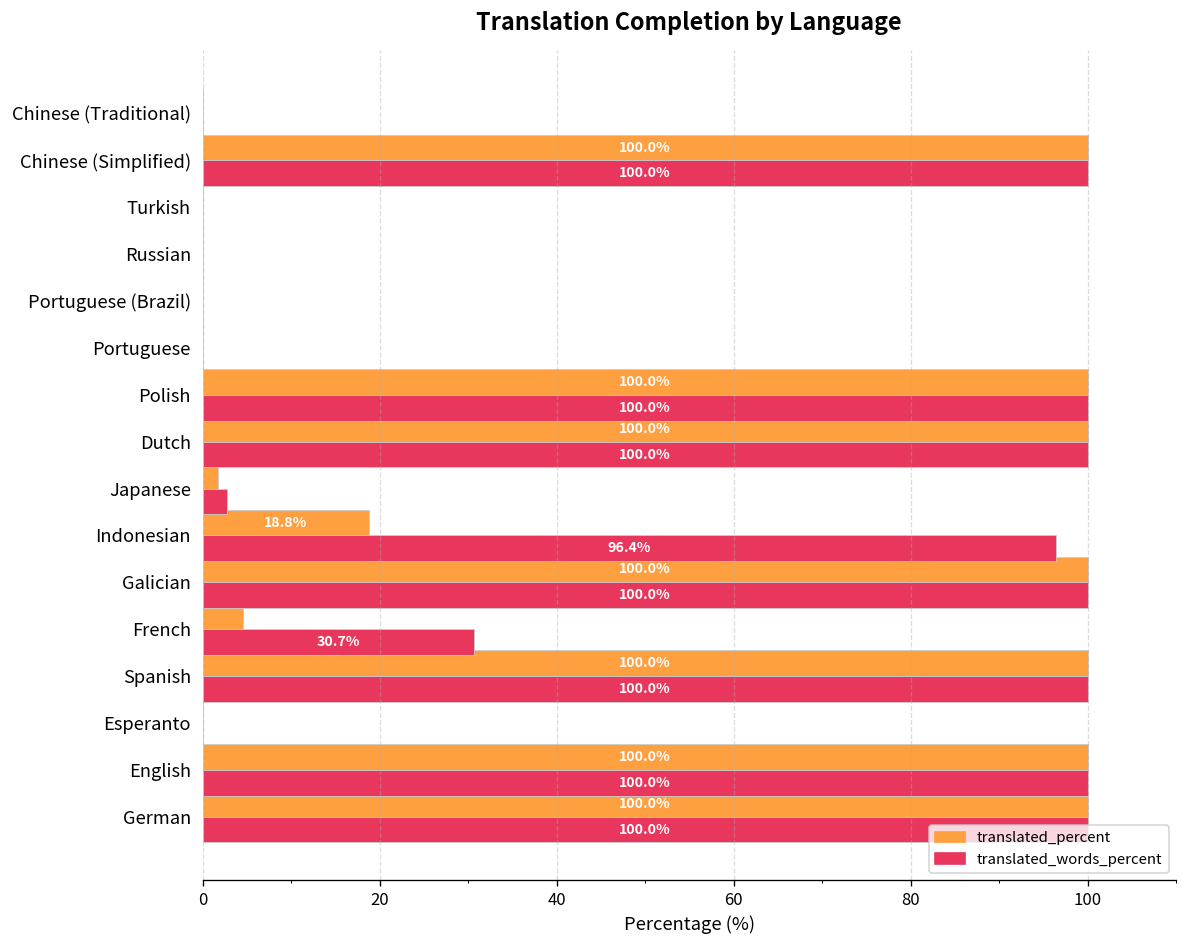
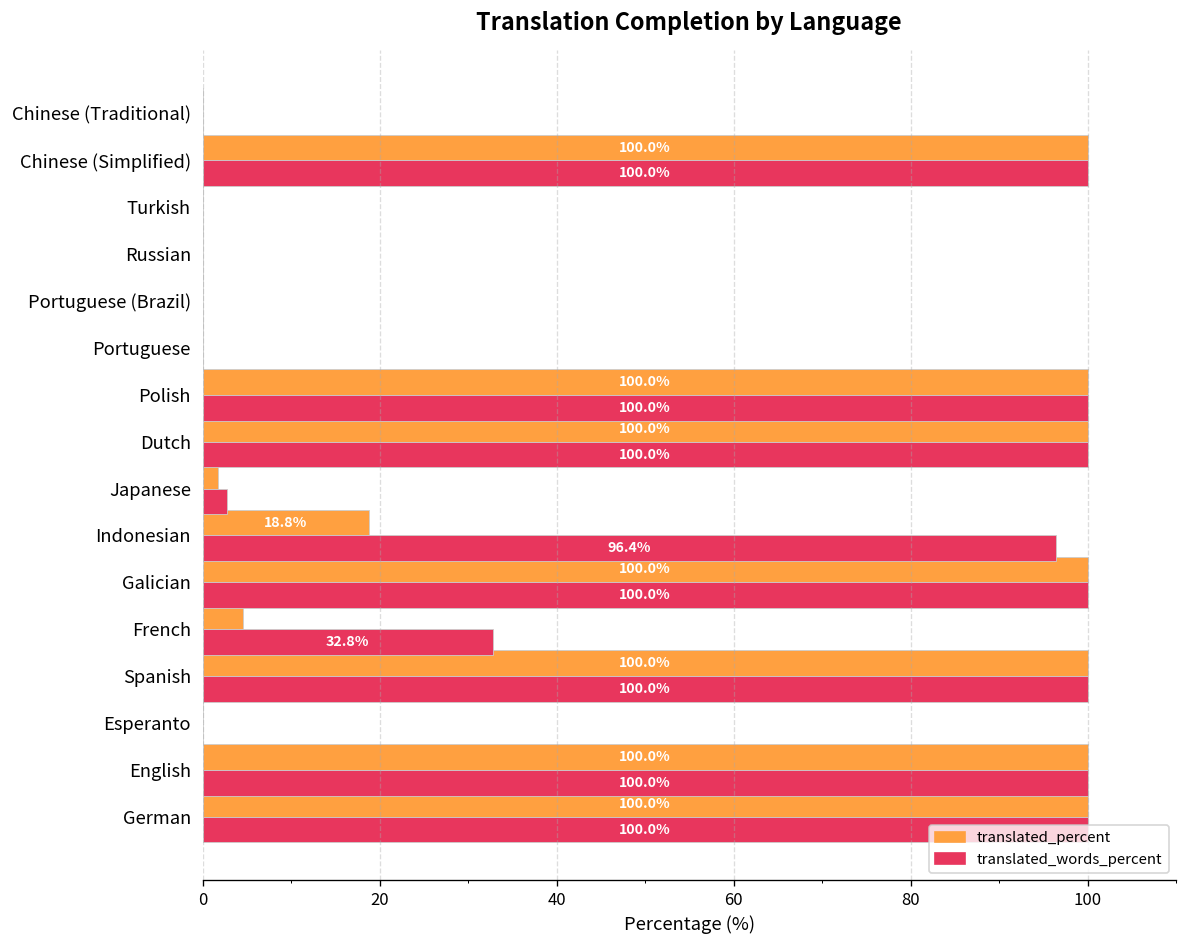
  {
    "translated_percent": {
      "Chinese (Simplified)": "100.0%",
      "Polish": "100.0%",
      "Dutch": "100.0%",
      "Indonesian": "18.8%",
      "Galician": "100.0%",
      "Spanish": "100.0%",
      "English": "100.0%",
      "German": "100.0%"
    },
    "translated_words_percent": {
      "Chinese (Simplified)": "100.0%",
      "Polish": "100.0%",
      "Dutch": "100.0%",
      "Indonesian": "96.4%",
      "Galician": "100.0%",
-     "French": "30.7%",
+     "French": "32.8%",
      "Spanish": "100.0%",
      "English": "100.0%"
    }
  }
